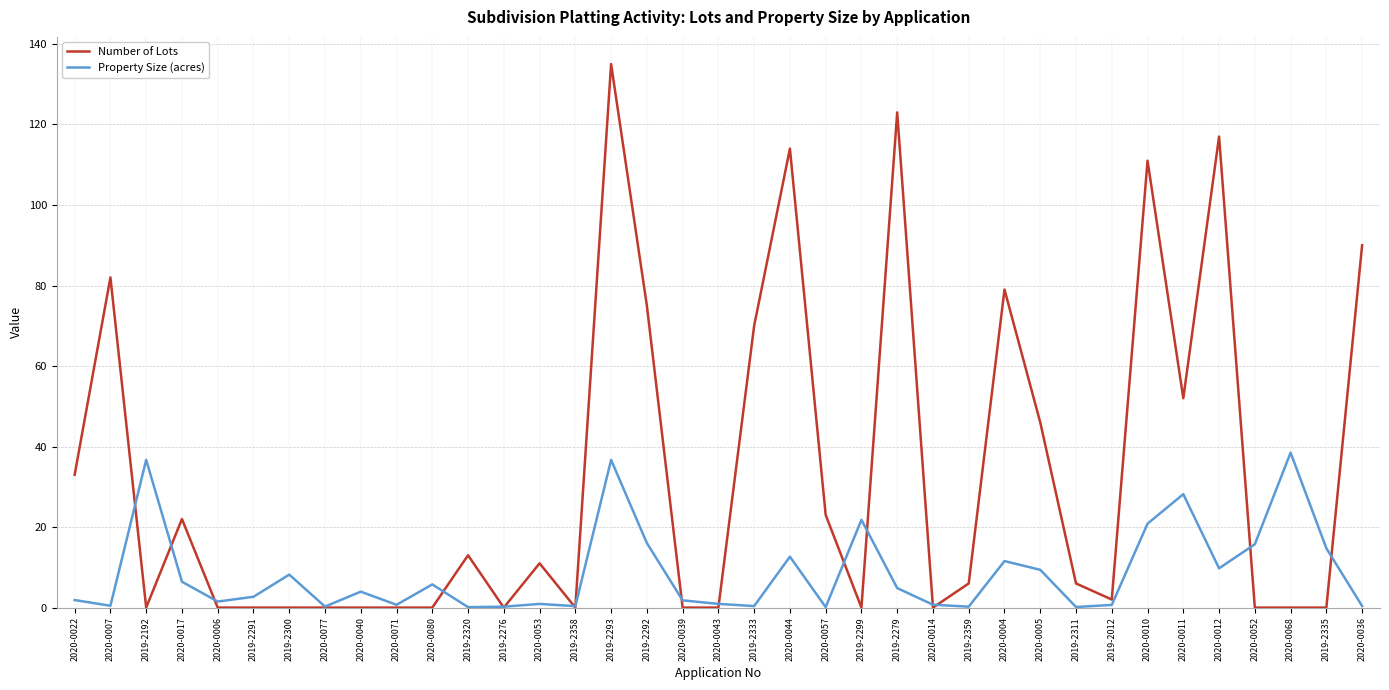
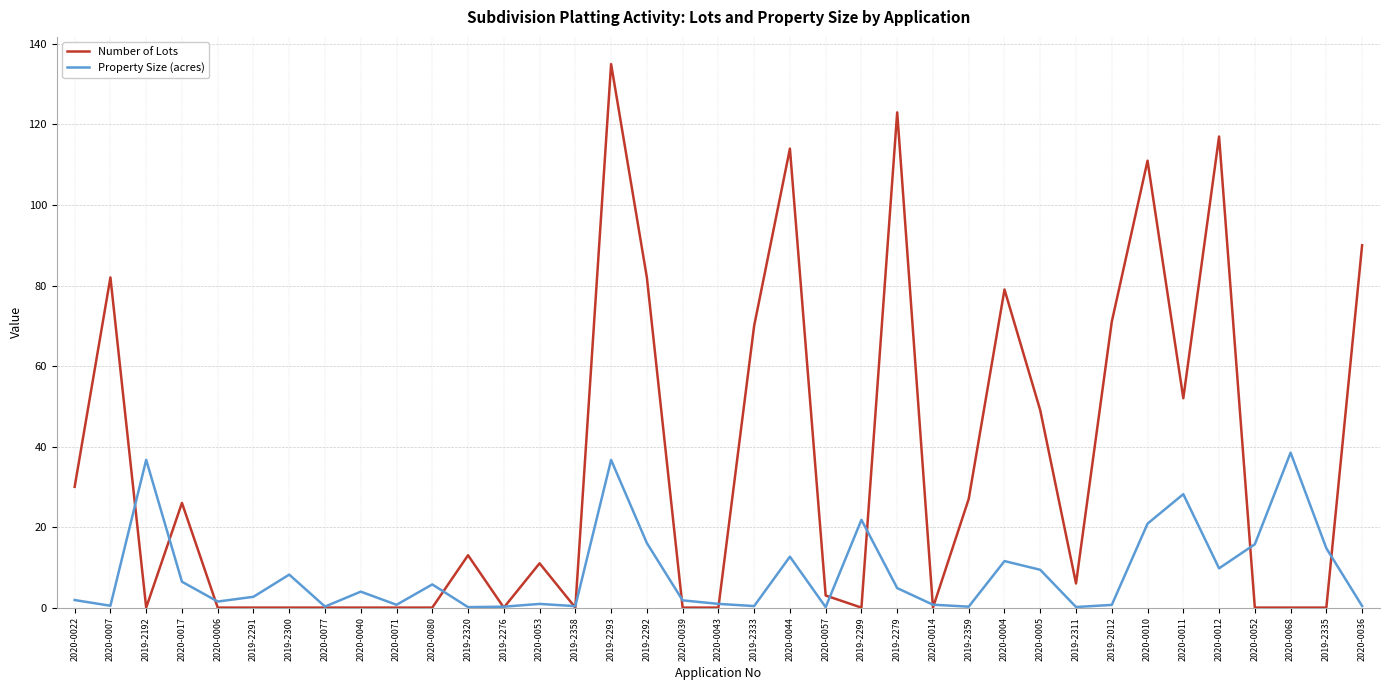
  {
    "Number of Lots": {
-     "2020-0022": 33,
+     "2020-0022": 30,
      "2020-0007": 82,
      "2019-2192": 0,
-     "2020-0017": 22,
+     "2020-0017": 26,
      "2020-0006": 0,
      "2019-2291": 0,
      "2019-2300": 0,
      "2020-0040": 0,
      "2020-0071": 0,
      "2020-0080": 0,
      "2019-2320": 13,
      "2020-0053": 11,
      "2019-2293": 135,
-     "2019-2292": 75,
+     "2019-2292": 82,
      "2020-0039": 0,
      "2020-0043": 0,
      "2019-2333": 70,
      "2020-0044": 114,
-     "2020-0057": 23,
+     "2020-0057": 3,
      "2019-2299": 0,
      "2019-2279": 123,
      "2020-0014": 0,
-     "2019-2359": 6,
+     "2019-2359": 27,
      "2020-0004": 79,
-     "2020-0005": 46,
+     "2020-0005": 49,
      "2019-2311": 6,
-     "2019-2012": 2,
+     "2019-2012": 71,
      "2020-0010": 111,
      "2020-0011": 52,
      "2020-0012": 117,
      "2020-0052": 0,
      "2020-0068": 0,
      "2019-2335": 0,
      "2020-0036": 90
    },
    "Property Size (acres)": {
      "2020-0022": 2,
      "2020-0007": 0,
      "2019-2192": 37,
      "2020-0017": 6,
      "2020-0006": 2,
      "2019-2291": 3,
      "2019-2300": 8,
      "2020-0040": 4,
      "2020-0071": 1,
      "2020-0080": 6,
      "2019-2320": 0,
      "2020-0053": 1,
      "2019-2293": 37,
      "2019-2292": 16,
      "2020-0039": 2,
      "2020-0043": 1,
      "2019-2333": 0,
      "2020-0044": 13,
      "2020-0057": 0,
      "2019-2299": 22,
      "2019-2279": 5,
      "2020-0014": 1,
      "2019-2359": 0,
      "2020-0004": 12,
      "2020-0005": 9,
      "2019-2311": 0,
      "2019-2012": 1,
      "2020-0010": 21,
      "2020-0011": 28,
      "2020-0012": 10,
      "2020-0052": 16,
      "2020-0068": 38,
      "2019-2335": 15,
      "2020-0036": 0
    }
  }
